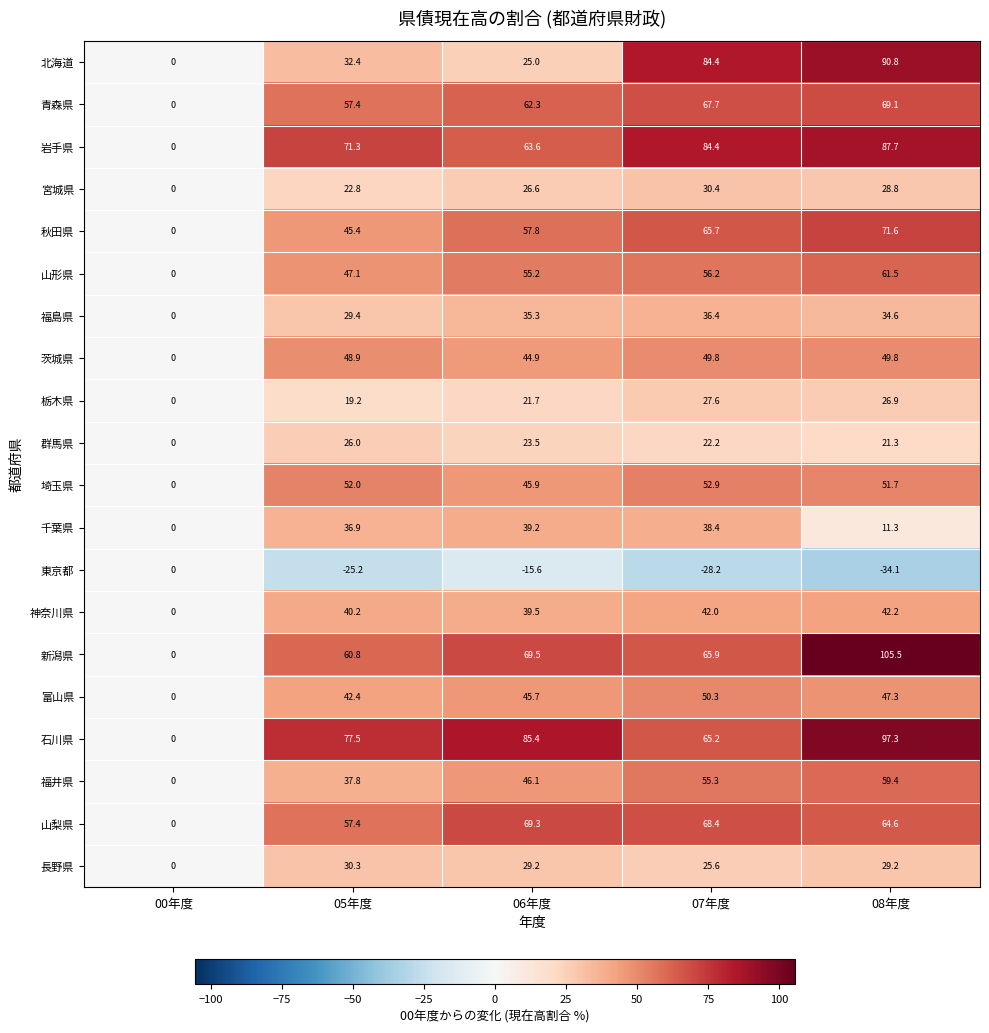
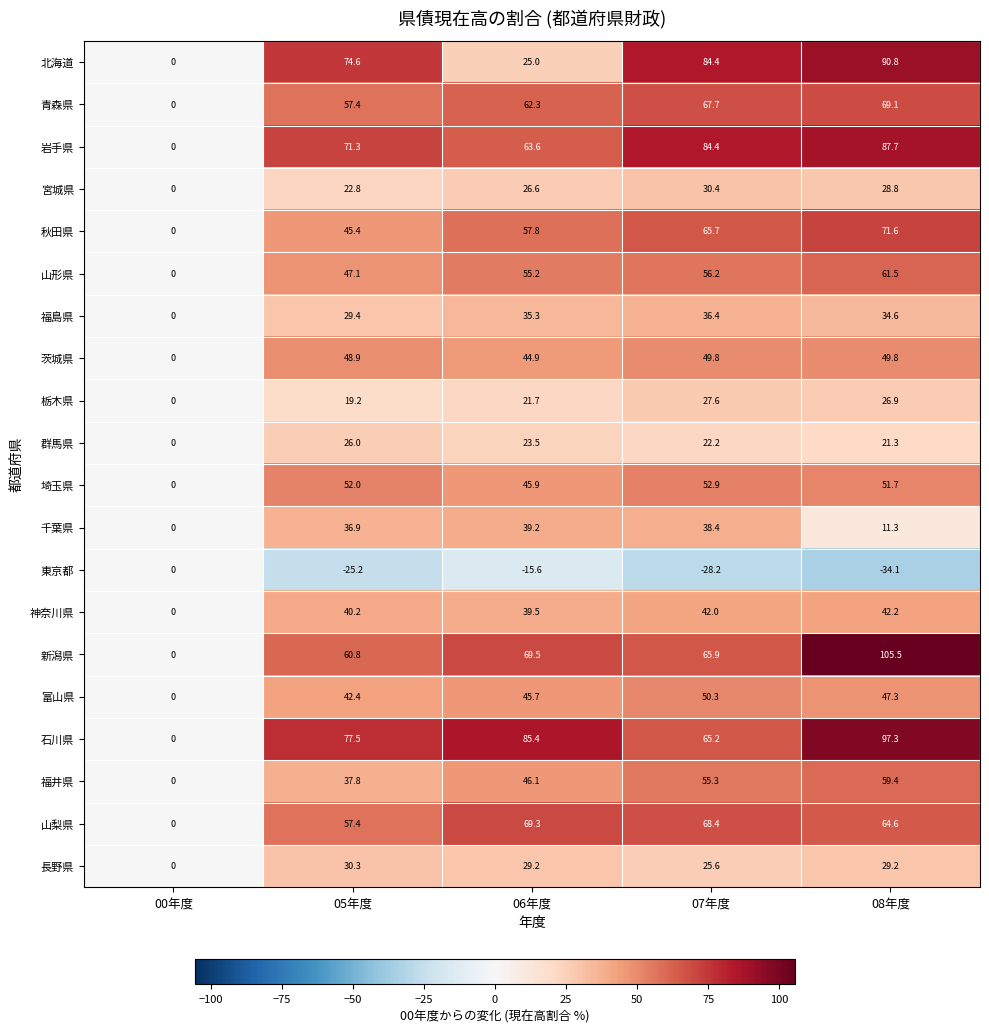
  {
    "北海道": {
      "00年度": 0,
-     "05年度": 32.4,
+     "05年度": 74.6,
      "06年度": 25.0,
      "07年度": 84.4,
      "08年度": 90.8
    },
    "青森県": {
      "00年度": 0,
      "05年度": 57.4,
      "06年度": 62.3,
      "07年度": 67.7,
      "08年度": 69.1
    },
    "岩手県": {
      "00年度": 0,
      "05年度": 71.3,
      "06年度": 63.6,
      "07年度": 84.4,
      "08年度": 87.7
    },
    "宮城県": {
      "00年度": 0,
      "05年度": 22.8,
      "06年度": 26.6,
      "07年度": 30.4,
      "08年度": 28.8
    },
    "秋田県": {
      "00年度": 0,
      "05年度": 45.4,
      "06年度": 57.8,
      "07年度": 65.7,
      "08年度": 71.6
    },
    "山形県": {
      "00年度": 0,
      "05年度": 47.1,
      "06年度": 55.2,
      "07年度": 56.2,
      "08年度": 61.5
    },
    "福島県": {
      "00年度": 0,
      "05年度": 29.4,
      "06年度": 35.3,
      "07年度": 36.4,
      "08年度": 34.6
    },
    "茨城県": {
      "00年度": 0,
      "05年度": 48.9,
      "06年度": 44.9,
      "07年度": 49.8,
      "08年度": 49.8
    },
    "栃木県": {
      "00年度": 0,
      "05年度": 19.2,
      "06年度": 21.7,
      "07年度": 27.6,
      "08年度": 26.9
    },
    "群馬県": {
      "00年度": 0,
      "05年度": 26.0,
      "06年度": 23.5,
      "07年度": 22.2,
      "08年度": 21.3
    },
    "埼玉県": {
      "00年度": 0,
      "05年度": 52.0,
      "06年度": 45.9,
      "07年度": 52.9,
      "08年度": 51.7
    },
    "千葉県": {
      "00年度": 0,
      "05年度": 36.9,
      "06年度": 39.2,
      "07年度": 38.4,
      "08年度": 11.3
    },
    "東京都": {
      "00年度": 0,
      "05年度": -25.2,
      "06年度": -15.6,
      "07年度": -28.2,
      "08年度": -34.1
    },
    "神奈川県": {
      "00年度": 0,
      "05年度": 40.2,
      "06年度": 39.5,
      "07年度": 42.0,
      "08年度": 42.2
    },
    "新潟県": {
      "00年度": 0,
      "05年度": 60.8,
      "06年度": 69.5,
      "07年度": 65.9,
      "08年度": 105.5
    },
    "富山県": {
      "00年度": 0,
      "05年度": 42.4,
      "06年度": 45.7,
      "07年度": 50.3,
      "08年度": 47.3
    },
    "石川県": {
      "00年度": 0,
      "05年度": 77.5,
      "06年度": 85.4,
      "07年度": 65.2,
      "08年度": 97.3
    },
    "福井県": {
      "00年度": 0,
      "05年度": 37.8,
      "06年度": 46.1,
      "07年度": 55.3,
      "08年度": 59.4
    },
    "山梨県": {
      "00年度": 0,
      "05年度": 57.4,
      "06年度": 69.3,
      "07年度": 68.4,
      "08年度": 64.6
    },
    "長野県": {
      "00年度": 0,
      "05年度": 30.3,
      "06年度": 29.2,
      "07年度": 25.6,
      "08年度": 29.2
    }
  }
